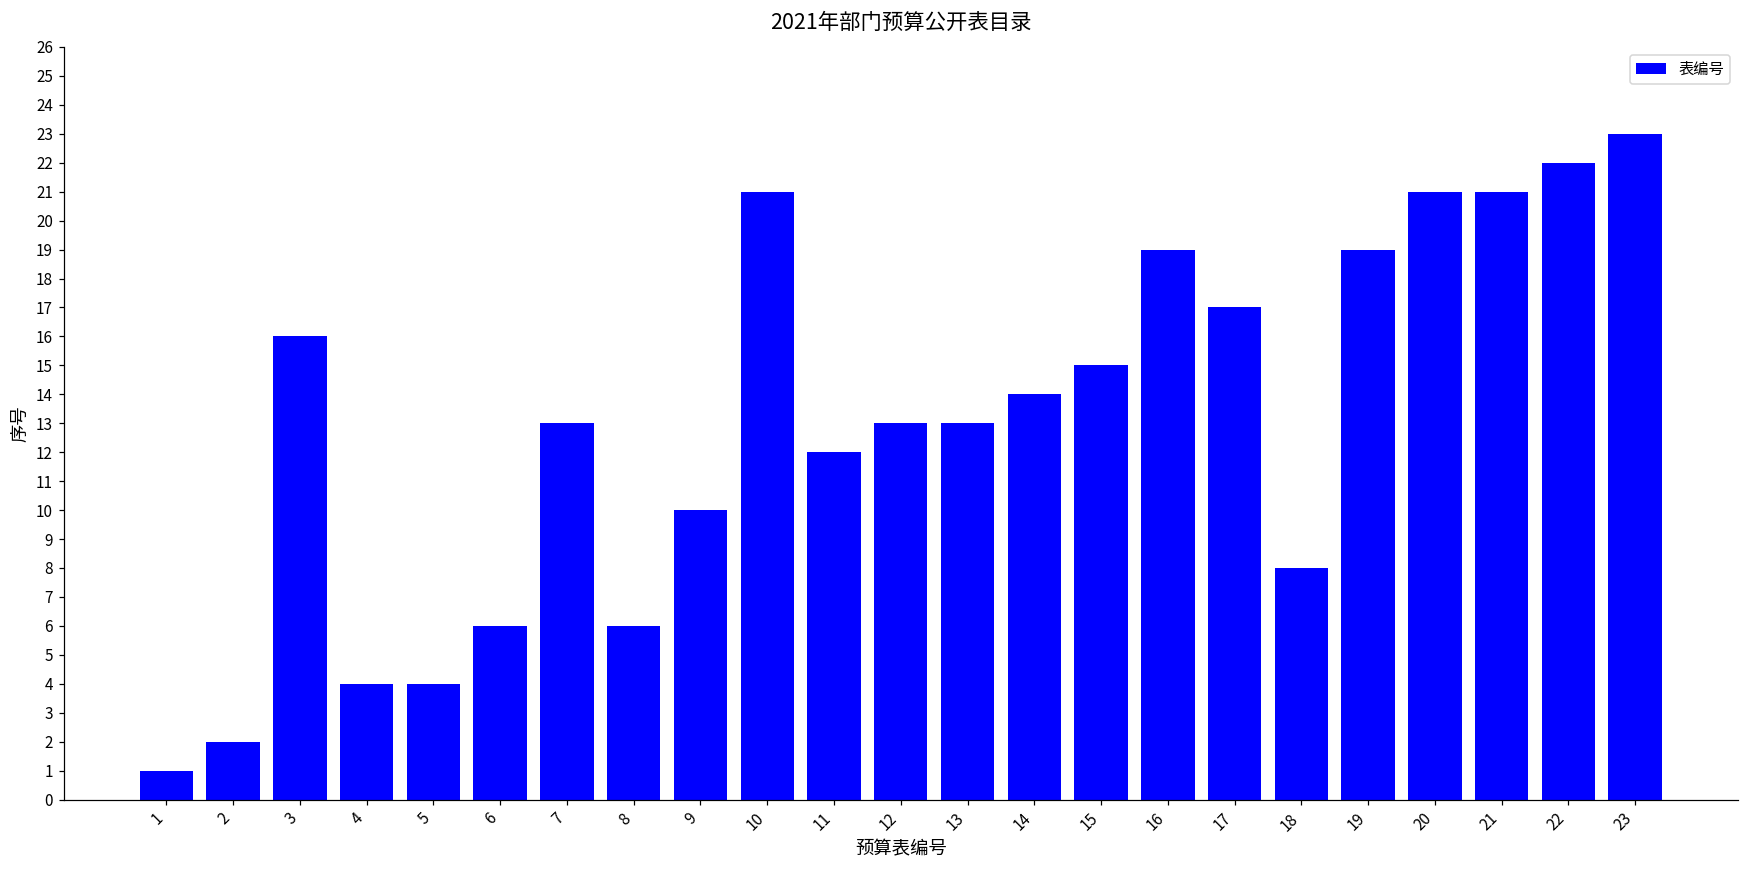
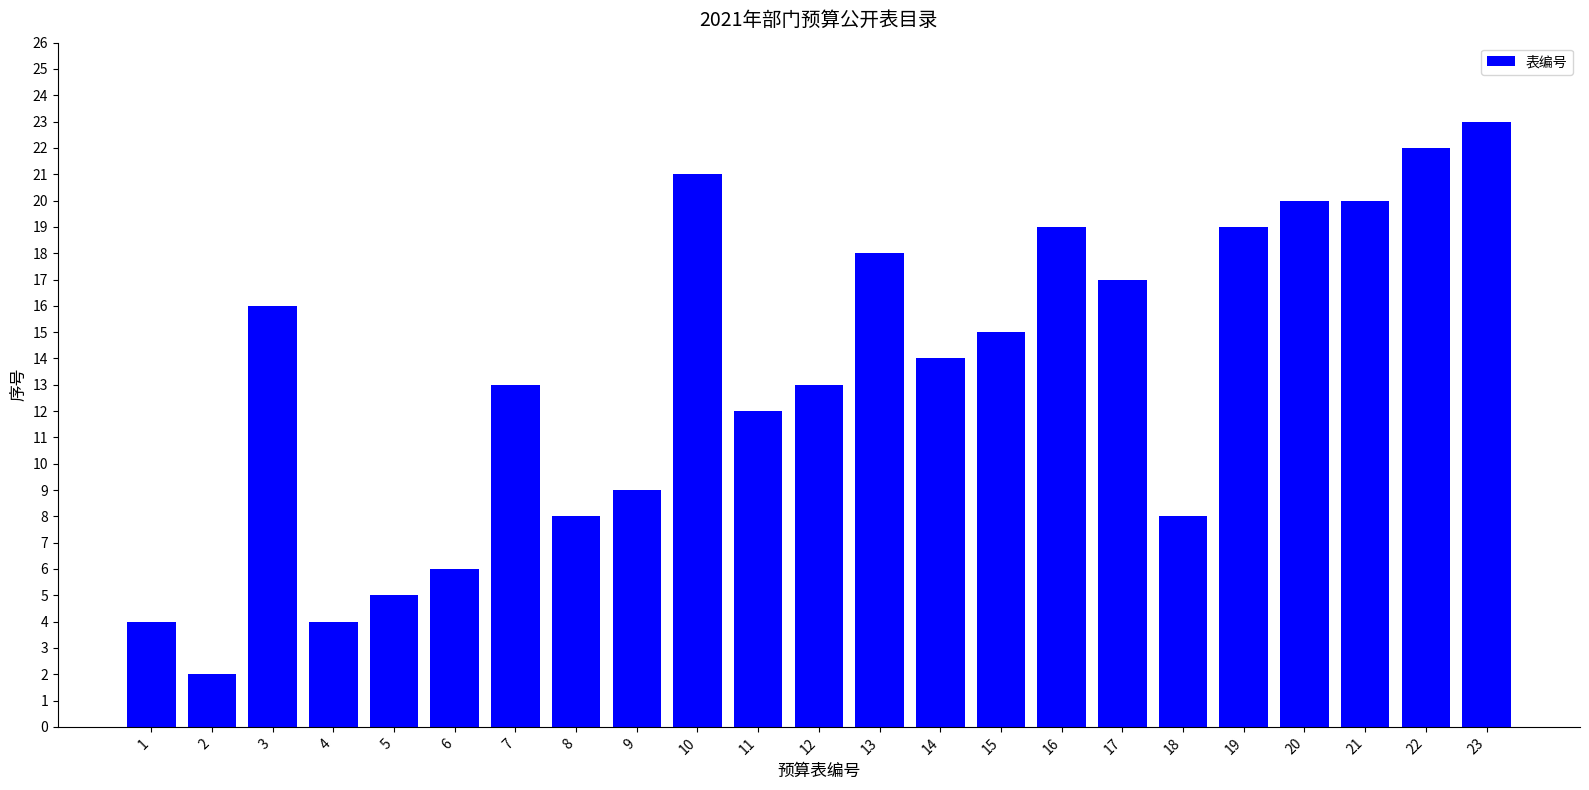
  {
-   "1": 1,
+   "1": 4,
    "2": 2,
    "3": 16,
    "4": 4,
-   "5": 4,
+   "5": 5,
    "6": 6,
    "7": 13,
-   "8": 6,
-   "9": 10,
+   "8": 8,
+   "9": 9,
    "10": 21,
    "11": 12,
    "12": 13,
-   "13": 13,
+   "13": 18,
    "14": 14,
    "15": 15,
    "16": 19,
    "17": 17,
    "18": 8,
    "19": 19,
-   "20": 21,
-   "21": 21,
+   "20": 20,
+   "21": 20,
    "22": 22,
    "23": 23
  }
